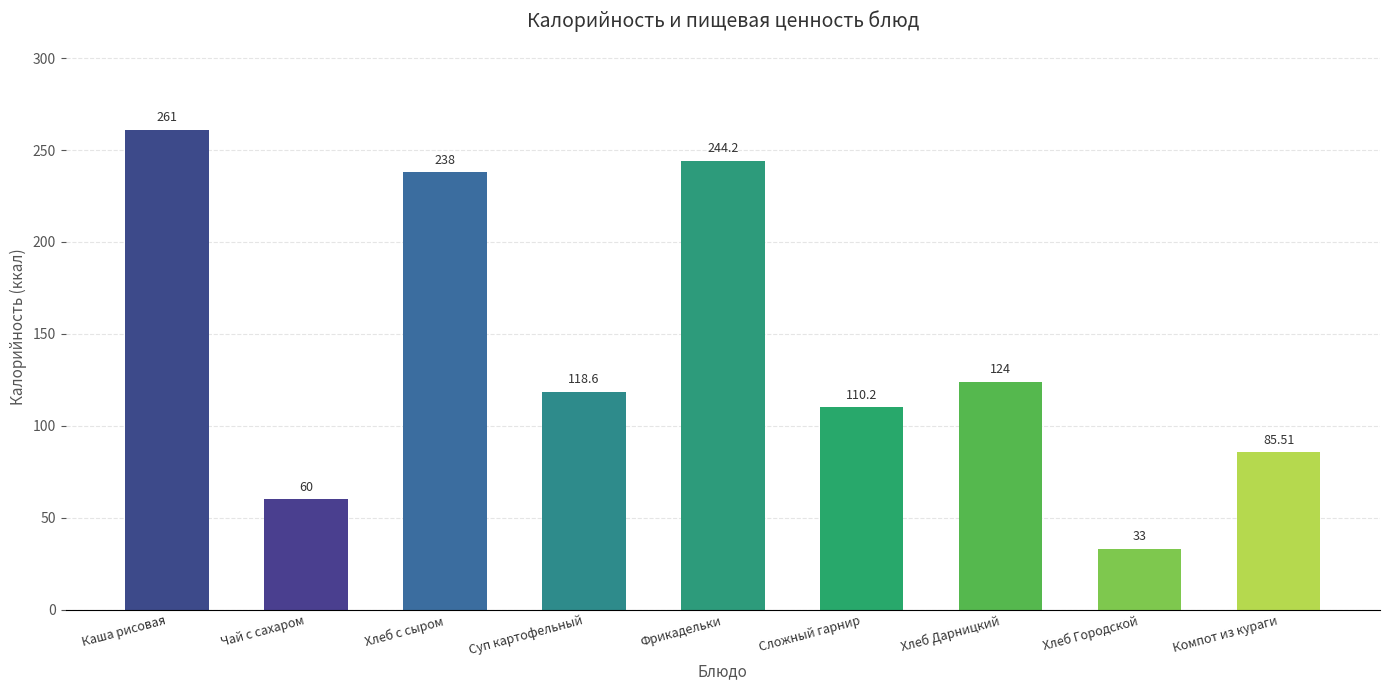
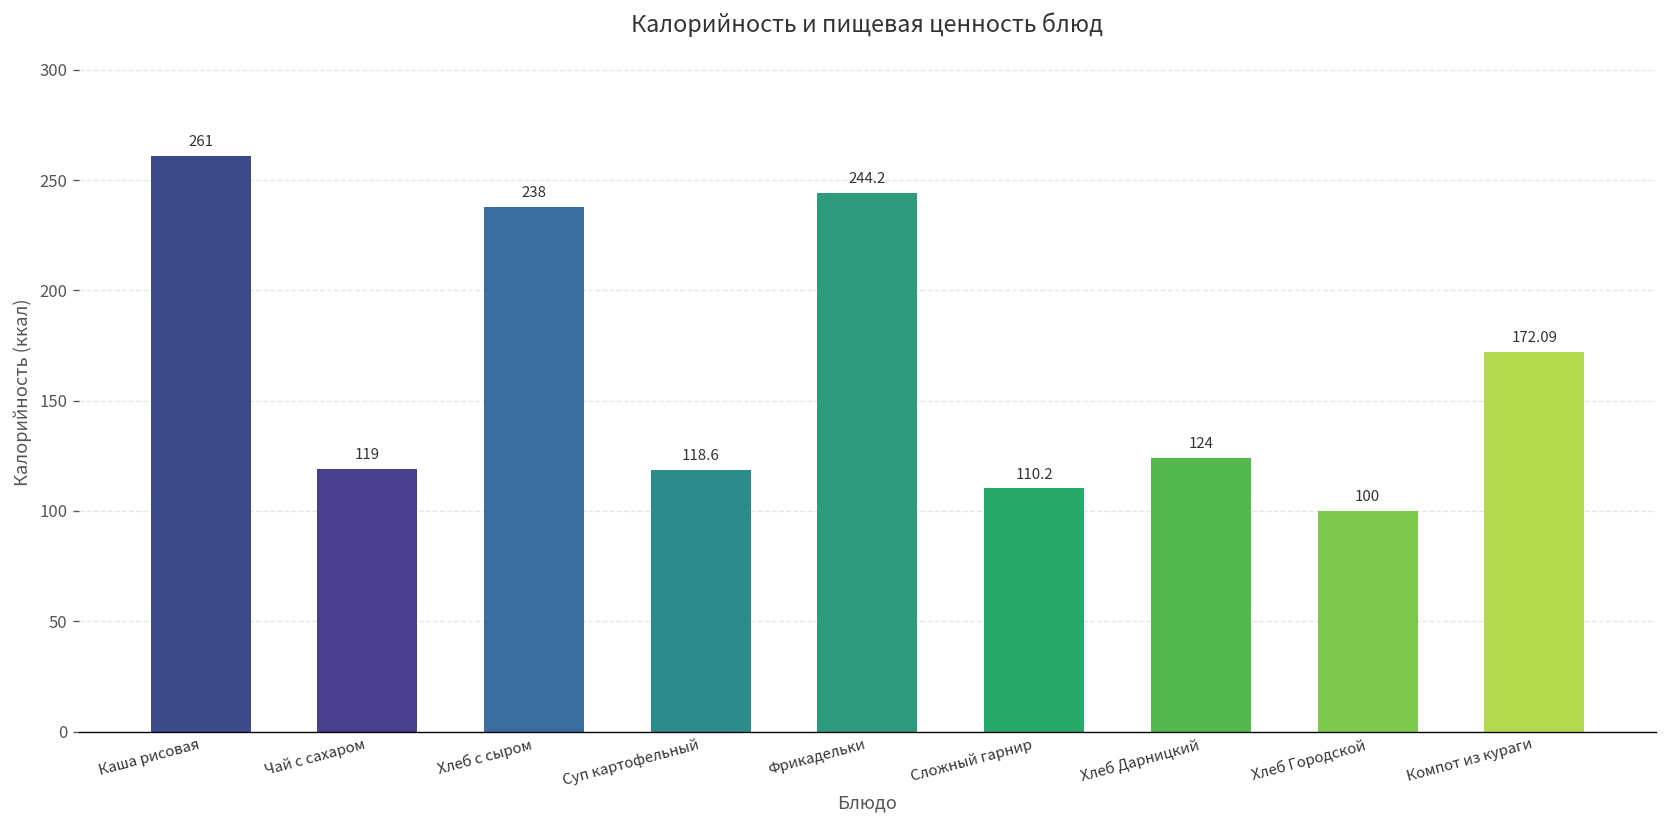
  {
    "Каша рисовая": 261,
-   "Чай с сахаром": 60,
+   "Чай с сахаром": 119,
    "Хлеб с сыром": 238,
    "Суп картофельный": 118.6,
    "Фрикадельки": 244.2,
    "Сложный гарнир": 110.2,
    "Хлеб Дарницкий": 124,
-   "Хлеб Городской": 33,
-   "Компот из кураги": 85.51
+   "Хлеб Городской": 100,
+   "Компот из кураги": 172.09
  }
